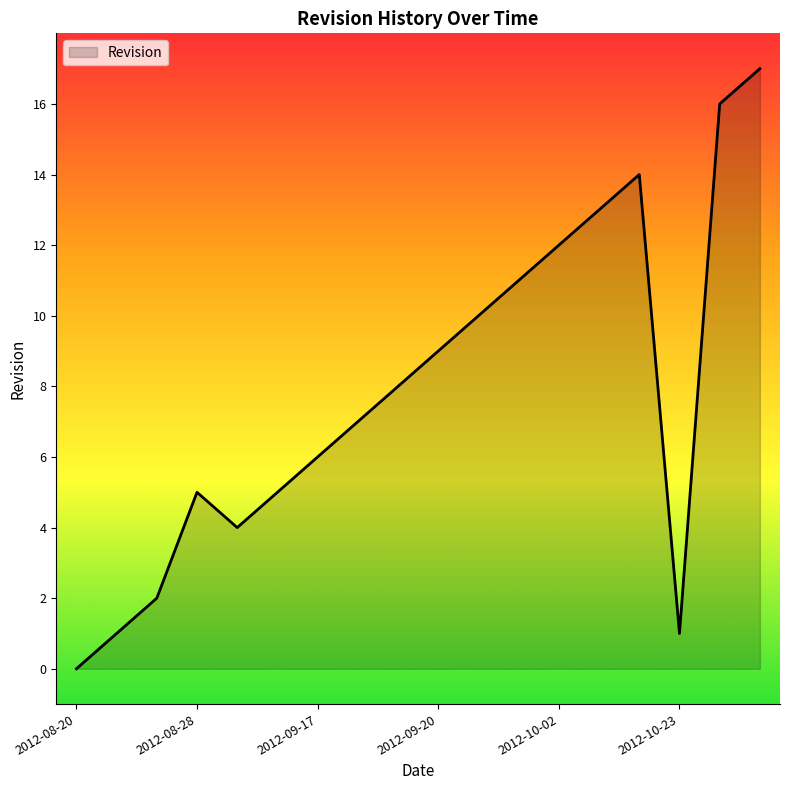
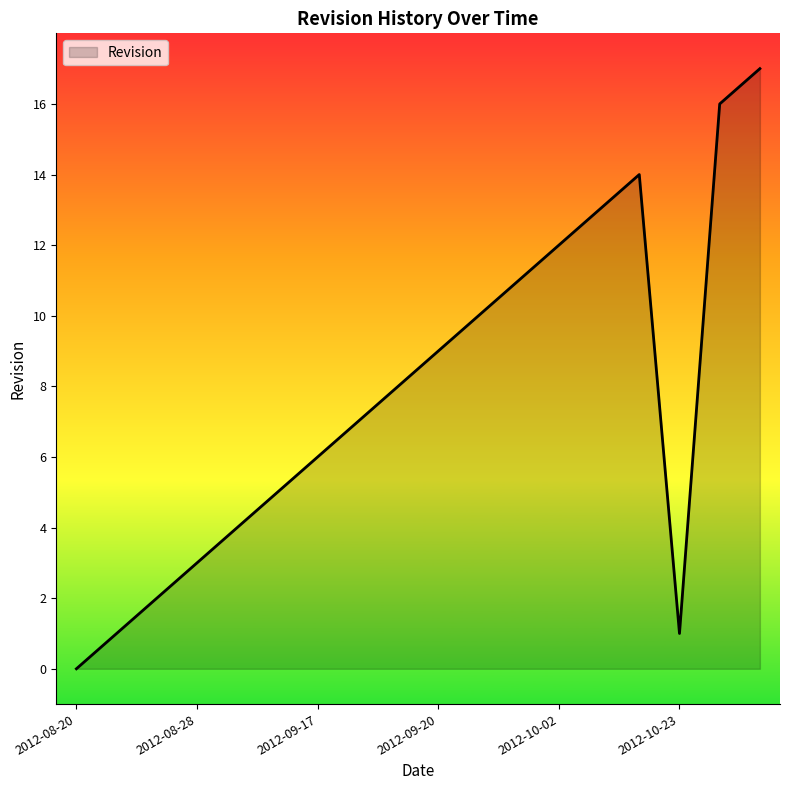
  {
-   "2012-08-28": 5,
+   "2012-08-28": 3,
    "2012-09-17": 6,
    "2012-10-02": 12,
    "2012-10-23": 1
  }
